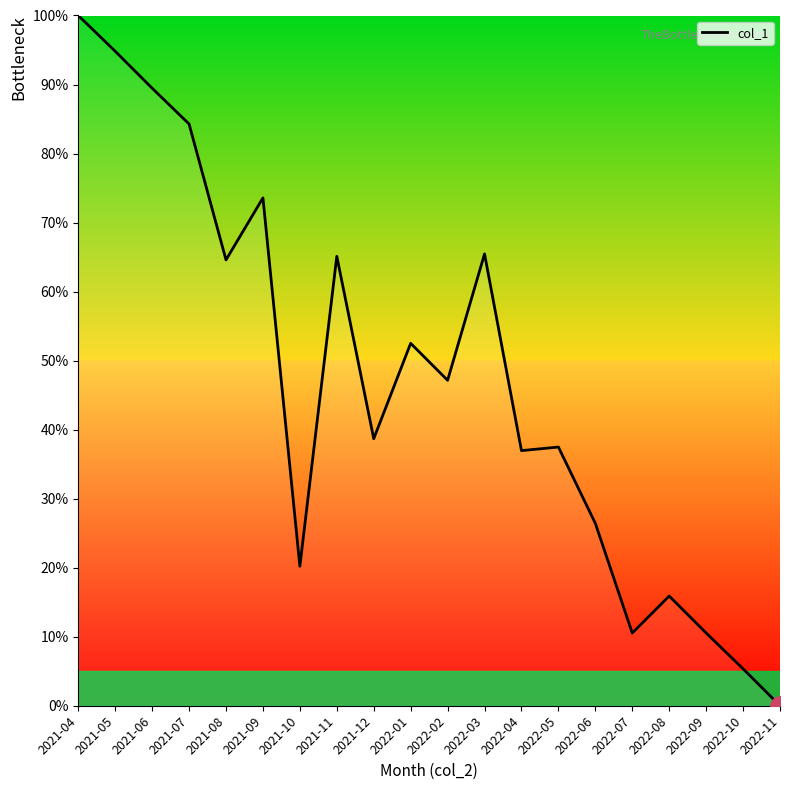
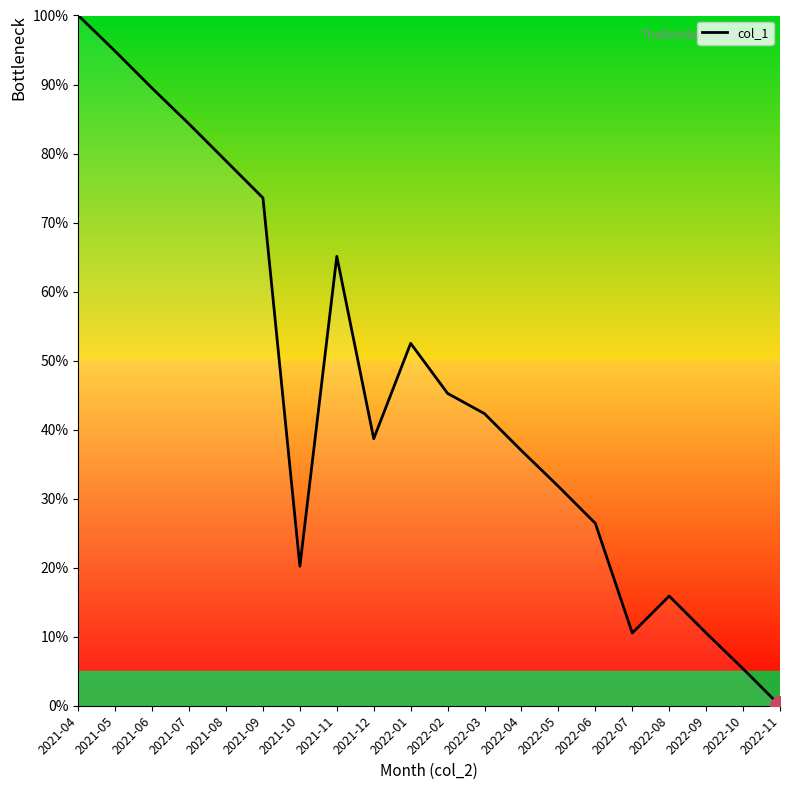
  {
    "col_1": {
      "2021-04": "100%",
      "2021-05": "95%",
      "2021-06": "89%",
      "2021-07": "84%",
-     "2021-08": "65%",
+     "2021-08": "79%",
      "2021-09": "74%",
      "2021-10": "20%",
      "2021-11": "65%",
      "2021-12": "39%",
      "2022-01": "53%",
-     "2022-02": "47%",
-     "2022-03": "65%",
+     "2022-02": "45%",
+     "2022-03": "42%",
      "2022-04": "37%",
-     "2022-05": "37%",
+     "2022-05": "32%",
      "2022-06": "26%",
      "2022-07": "11%",
      "2022-08": "16%",
      "2022-09": "11%",
      "2022-10": "5%"
    }
  }
